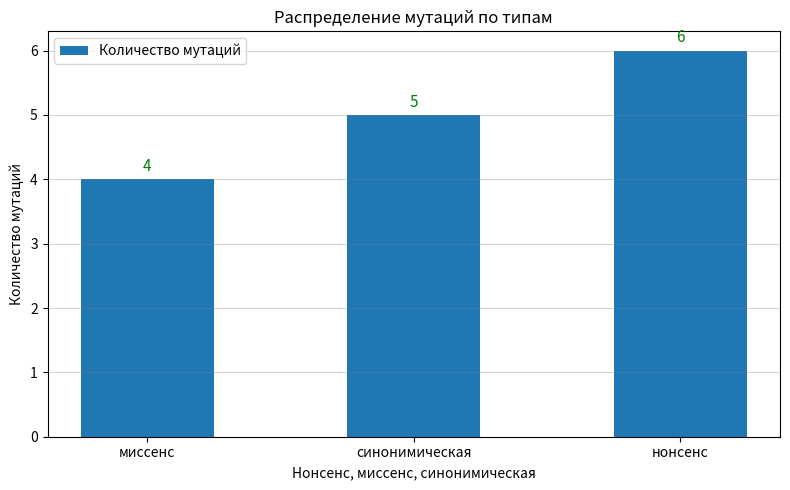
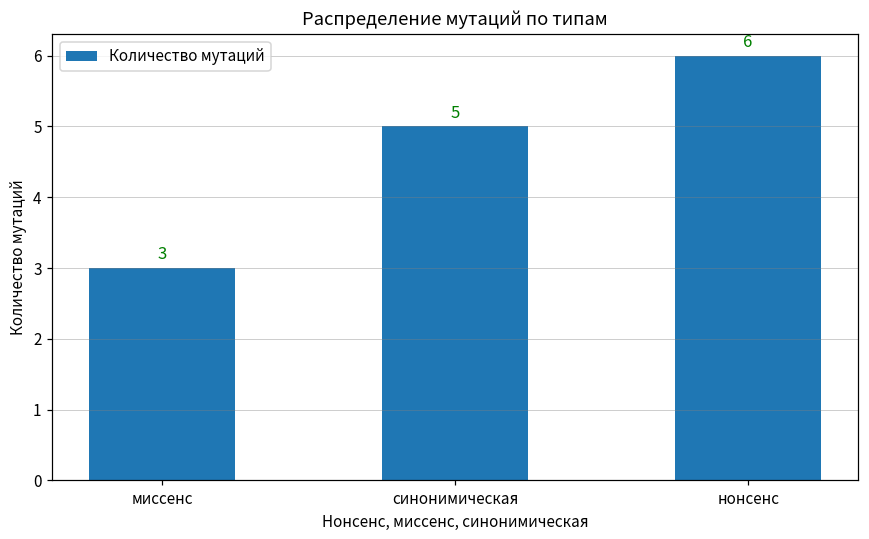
  {
-   "миссенс": 4,
+   "миссенс": 3,
    "синонимическая": 5,
    "нонсенс": 6
  }
